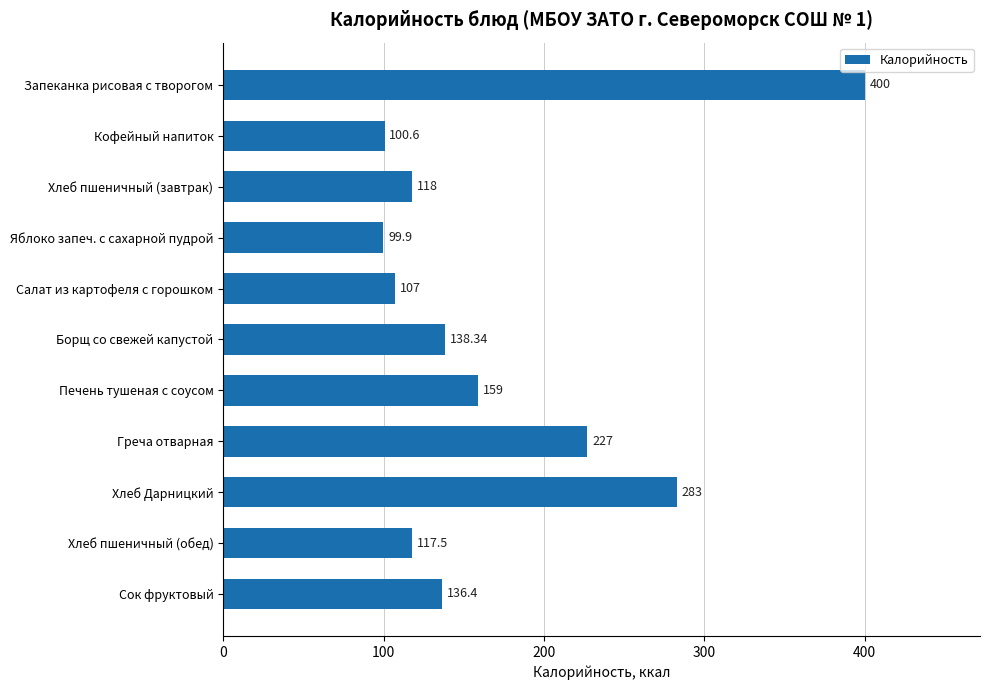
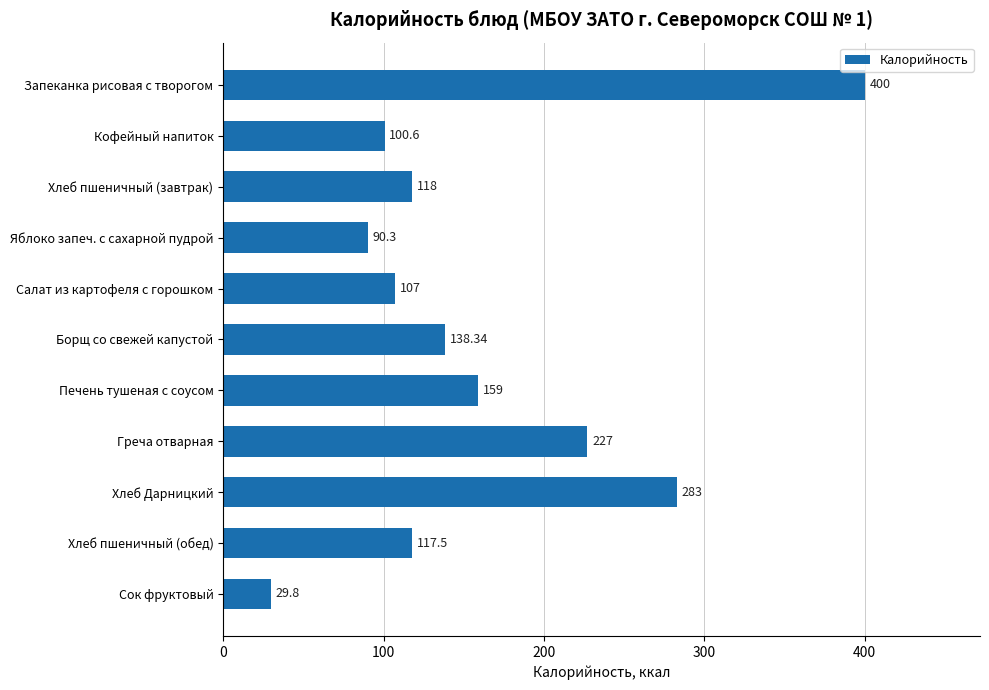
  {
    "Запеканка рисовая с творогом": 400,
    "Кофейный напиток": 100.6,
    "Хлеб пшеничный (завтрак)": 118,
-   "Яблоко запеч. с сахарной пудрой": 99.9,
+   "Яблоко запеч. с сахарной пудрой": 90.3,
    "Салат из картофеля с горошком": 107,
    "Борщ со свежей капустой": 138.34,
    "Печень тушеная с соусом": 159,
    "Греча отварная": 227,
    "Хлеб Дарницкий": 283,
    "Хлеб пшеничный (обед)": 117.5,
-   "Сок фруктовый": 136.4
+   "Сок фруктовый": 29.8
  }
